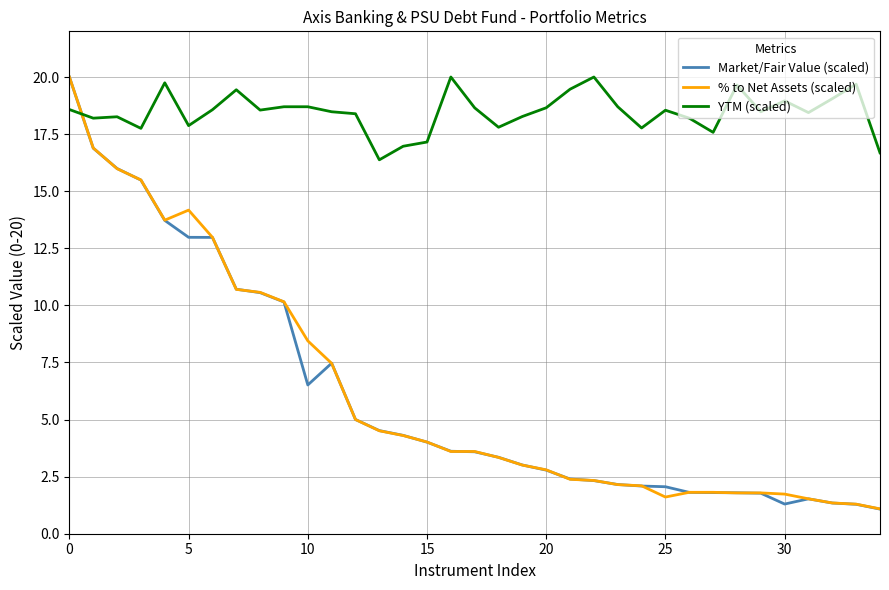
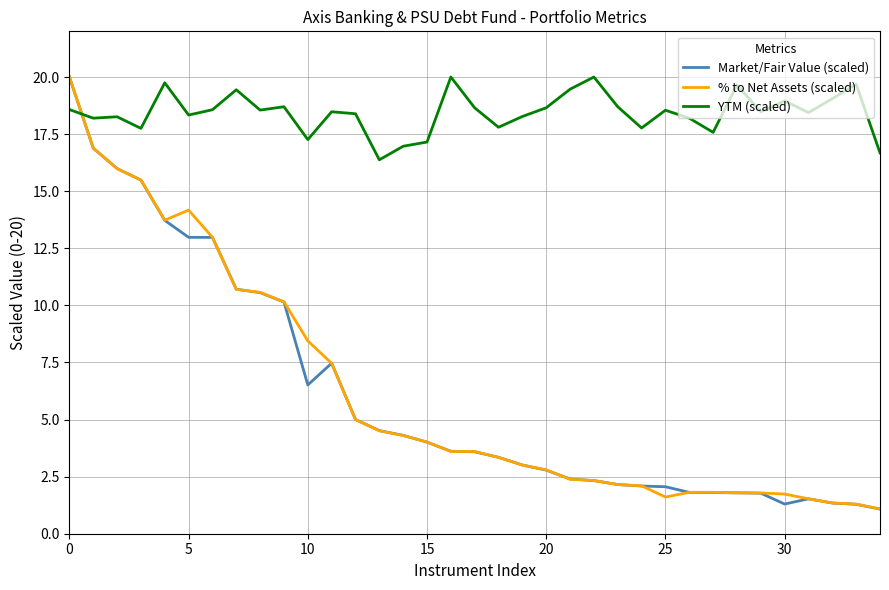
  {
    "Market/Fair Value (scaled)": {
      "5": 13.0,
      "10": 6.5,
      "25": 2.1,
      "30": 1.3
    },
    "% to Net Assets (scaled)": {
      "5": 14.2,
      "10": 8.4,
      "25": 1.6,
      "30": 1.7
    },
    "YTM (scaled)": {
      "0": 18.6,
-     "5": 17.9,
-     "10": 18.7,
+     "5": 18.3,
+     "10": 17.3,
      "15": 17.2,
      "20": 18.7,
      "25": 18.5
    }
  }
